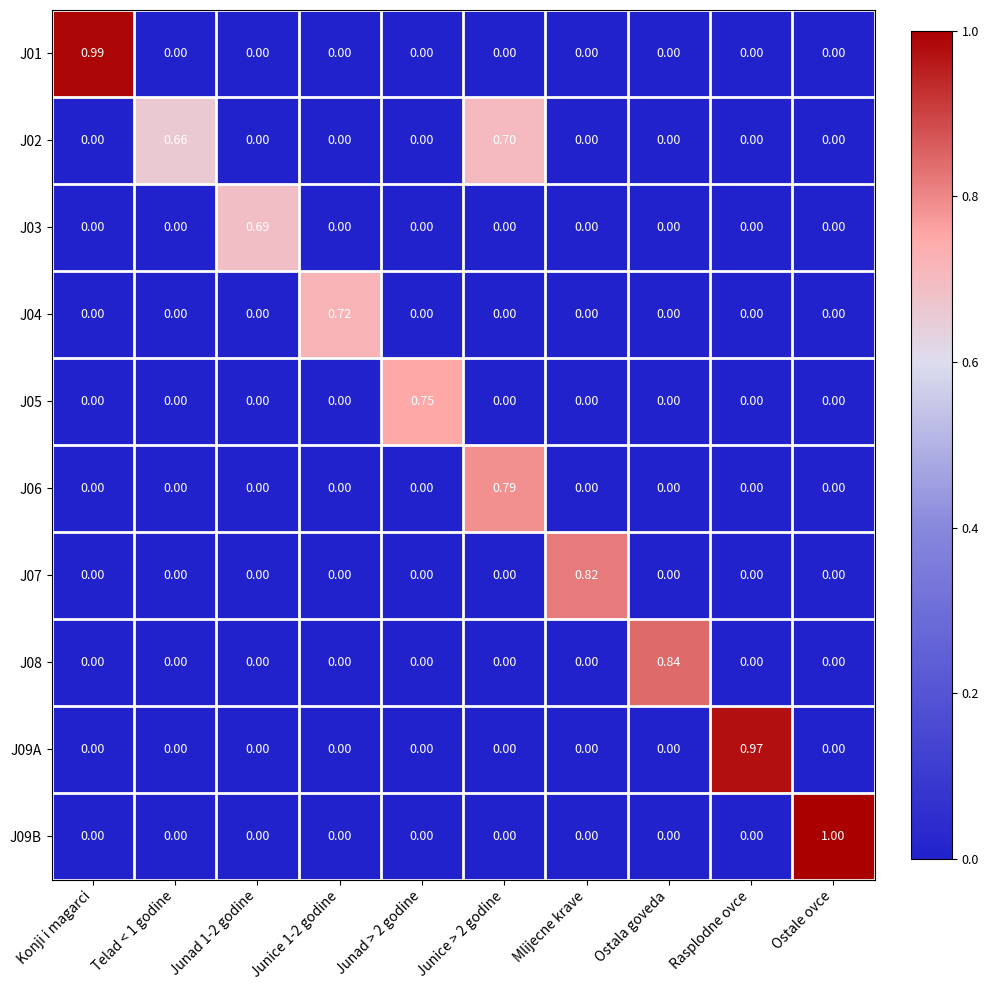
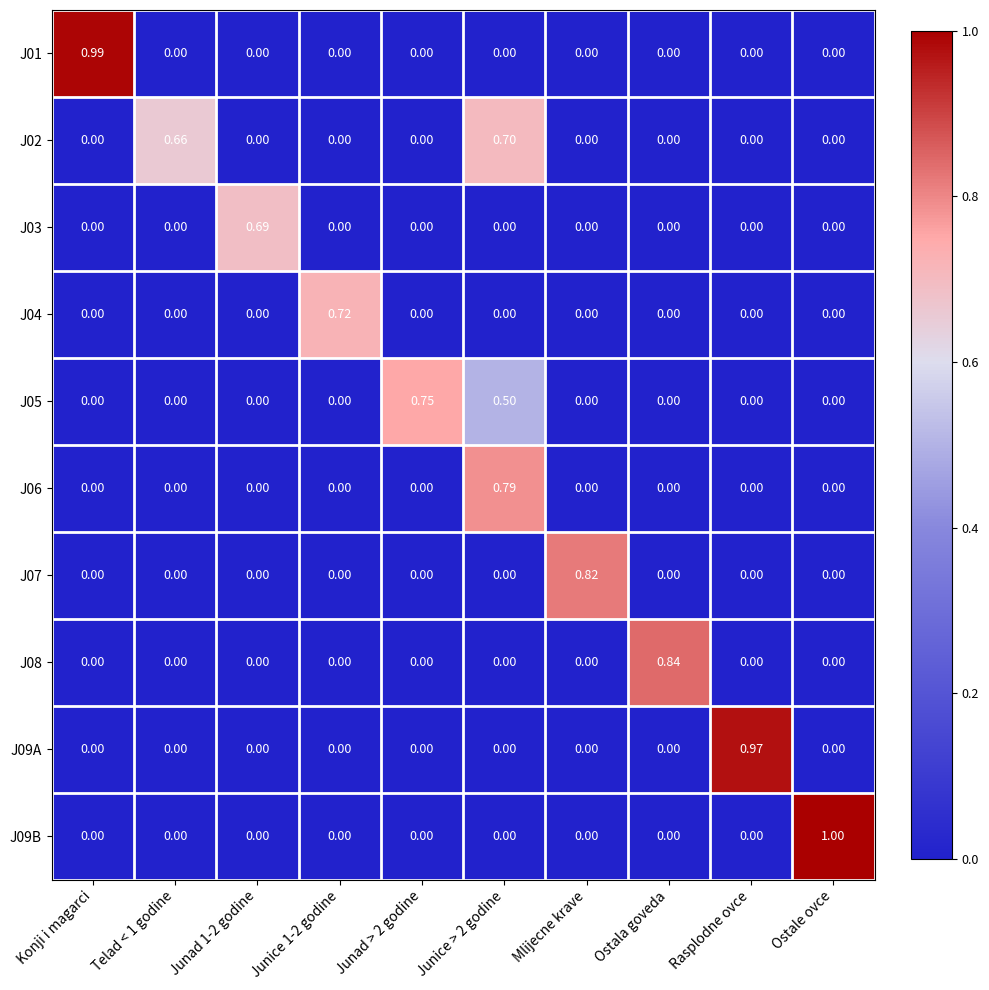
  {
    "J01": {
      "Konji i magarci": 0.99,
      "Telad < 1 godine": 0.00,
      "Junad 1-2 godine": 0.00,
      "Junice 1-2 godine": 0.00,
      "Junad > 2 godine": 0.00,
      "Junice > 2 godine": 0.00,
      "Mlijecne krave": 0.00,
      "Ostala goveda": 0.00,
      "Rasplodne ovce": 0.00,
      "Ostale ovce": 0.00
    },
    "J02": {
      "Konji i magarci": 0.00,
      "Telad < 1 godine": 0.66,
      "Junad 1-2 godine": 0.00,
      "Junice 1-2 godine": 0.00,
      "Junad > 2 godine": 0.00,
      "Junice > 2 godine": 0.70,
      "Mlijecne krave": 0.00,
      "Ostala goveda": 0.00,
      "Rasplodne ovce": 0.00,
      "Ostale ovce": 0.00
    },
    "J03": {
      "Konji i magarci": 0.00,
      "Telad < 1 godine": 0.00,
      "Junad 1-2 godine": 0.69,
      "Junice 1-2 godine": 0.00,
      "Junad > 2 godine": 0.00,
      "Junice > 2 godine": 0.00,
      "Mlijecne krave": 0.00,
      "Ostala goveda": 0.00,
      "Rasplodne ovce": 0.00,
      "Ostale ovce": 0.00
    },
    "J04": {
      "Konji i magarci": 0.00,
      "Telad < 1 godine": 0.00,
      "Junad 1-2 godine": 0.00,
      "Junice 1-2 godine": 0.72,
      "Junad > 2 godine": 0.00,
      "Junice > 2 godine": 0.00,
      "Mlijecne krave": 0.00,
      "Ostala goveda": 0.00,
      "Rasplodne ovce": 0.00,
      "Ostale ovce": 0.00
    },
    "J05": {
      "Konji i magarci": 0.00,
      "Telad < 1 godine": 0.00,
      "Junad 1-2 godine": 0.00,
      "Junice 1-2 godine": 0.00,
      "Junad > 2 godine": 0.75,
-     "Junice > 2 godine": 0.00,
+     "Junice > 2 godine": 0.50,
      "Mlijecne krave": 0.00,
      "Ostala goveda": 0.00,
      "Rasplodne ovce": 0.00,
      "Ostale ovce": 0.00
    },
    "J06": {
      "Konji i magarci": 0.00,
      "Telad < 1 godine": 0.00,
      "Junad 1-2 godine": 0.00,
      "Junice 1-2 godine": 0.00,
      "Junad > 2 godine": 0.00,
      "Junice > 2 godine": 0.79,
      "Mlijecne krave": 0.00,
      "Ostala goveda": 0.00,
      "Rasplodne ovce": 0.00,
      "Ostale ovce": 0.00
    },
    "J07": {
      "Konji i magarci": 0.00,
      "Telad < 1 godine": 0.00,
      "Junad 1-2 godine": 0.00,
      "Junice 1-2 godine": 0.00,
      "Junad > 2 godine": 0.00,
      "Junice > 2 godine": 0.00,
      "Mlijecne krave": 0.82,
      "Ostala goveda": 0.00,
      "Rasplodne ovce": 0.00,
      "Ostale ovce": 0.00
    },
    "J08": {
      "Konji i magarci": 0.00,
      "Telad < 1 godine": 0.00,
      "Junad 1-2 godine": 0.00,
      "Junice 1-2 godine": 0.00,
      "Junad > 2 godine": 0.00,
      "Junice > 2 godine": 0.00,
      "Mlijecne krave": 0.00,
      "Ostala goveda": 0.84,
      "Rasplodne ovce": 0.00,
      "Ostale ovce": 0.00
    },
    "J09A": {
      "Konji i magarci": 0.00,
      "Telad < 1 godine": 0.00,
      "Junad 1-2 godine": 0.00,
      "Junice 1-2 godine": 0.00,
      "Junad > 2 godine": 0.00,
      "Junice > 2 godine": 0.00,
      "Mlijecne krave": 0.00,
      "Ostala goveda": 0.00,
      "Rasplodne ovce": 0.97,
      "Ostale ovce": 0.00
    },
    "J09B": {
      "Konji i magarci": 0.00,
      "Telad < 1 godine": 0.00,
      "Junad 1-2 godine": 0.00,
      "Junice 1-2 godine": 0.00,
      "Junad > 2 godine": 0.00,
      "Junice > 2 godine": 0.00,
      "Mlijecne krave": 0.00,
      "Ostala goveda": 0.00,
      "Rasplodne ovce": 0.00,
      "Ostale ovce": 1.00
    }
  }
